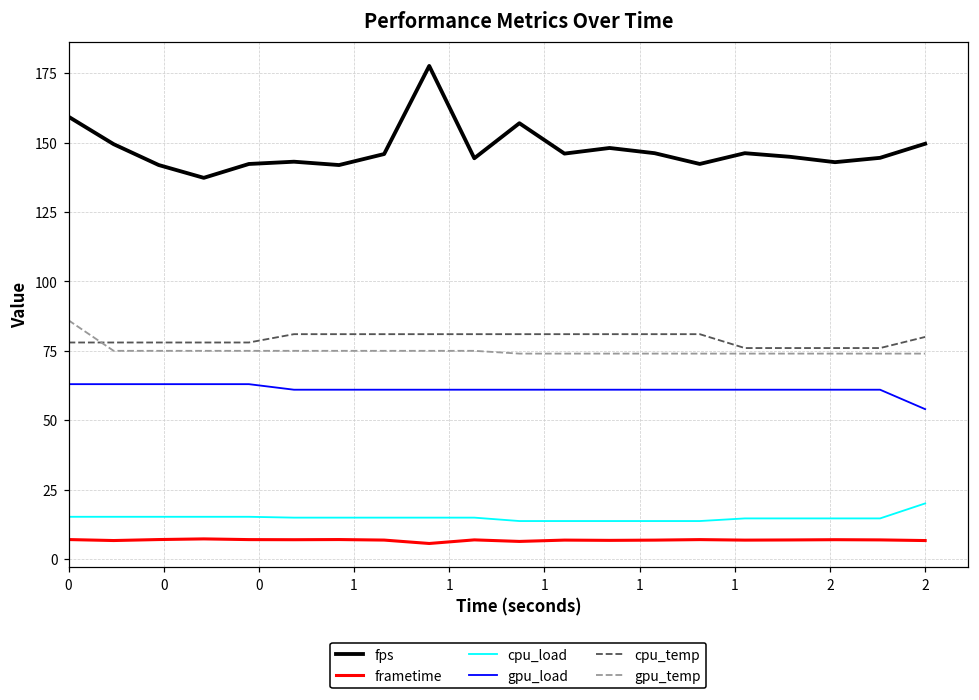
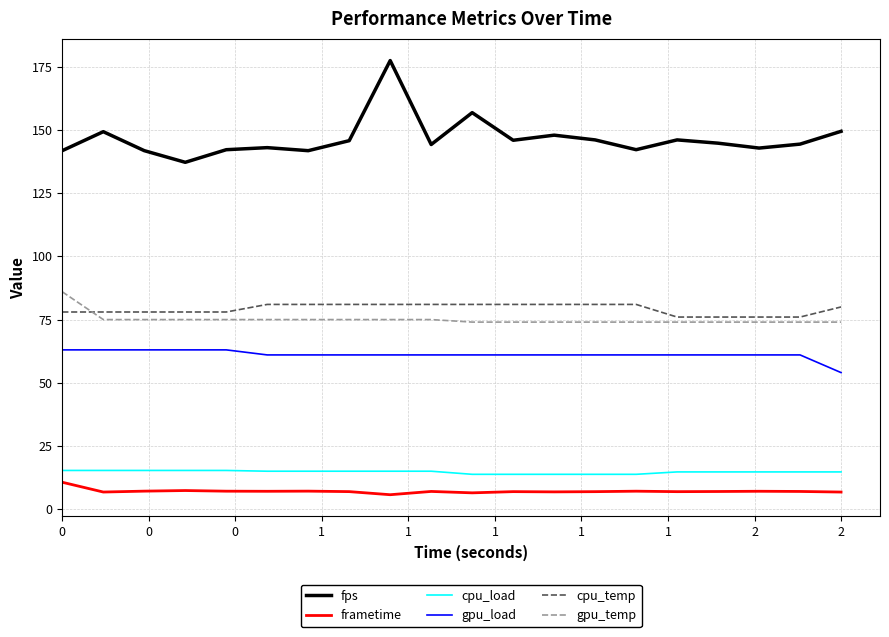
  {
    "fps": {
-     "0": 159,
+     "0": 142,
      "2": 150
    },
    "frametime": {
-     "0": 7,
+     "0": 11,
      "2": 7
    },
    "cpu_load": {
      "0": 15,
-     "2": 20
+     "2": 15
    },
    "gpu_load": {
      "0": 63,
      "2": 54
    },
    "cpu_temp": {
      "0": 78,
      "2": 80
    },
    "gpu_temp": {
      "0": 86,
      "2": 74
    }
  }
